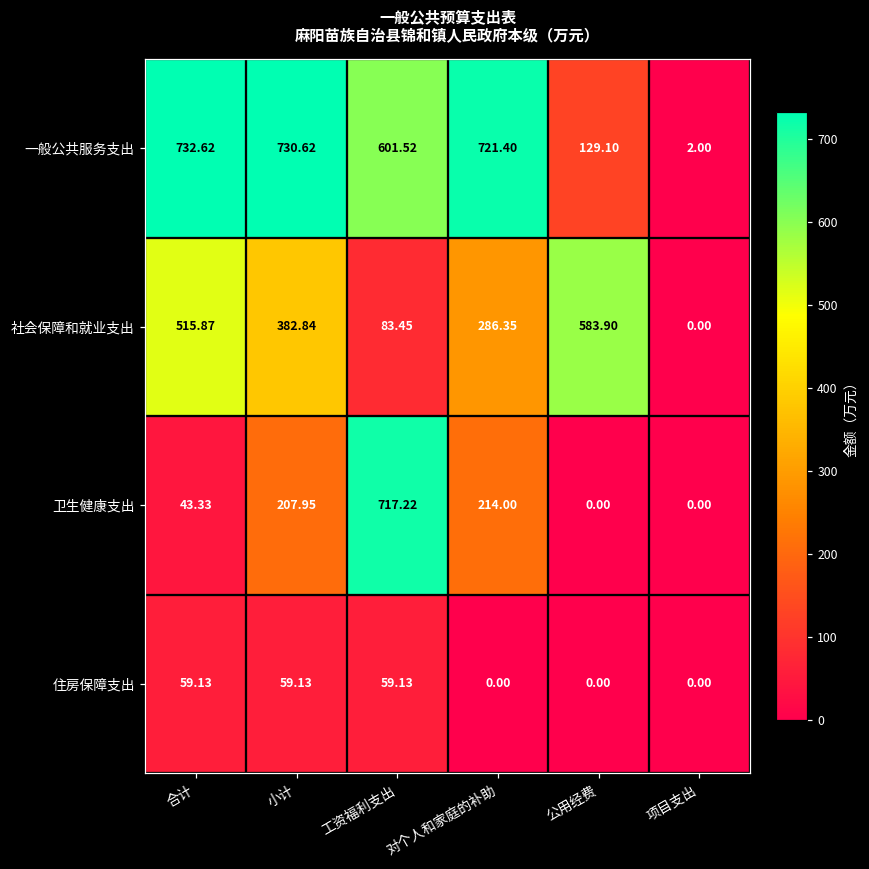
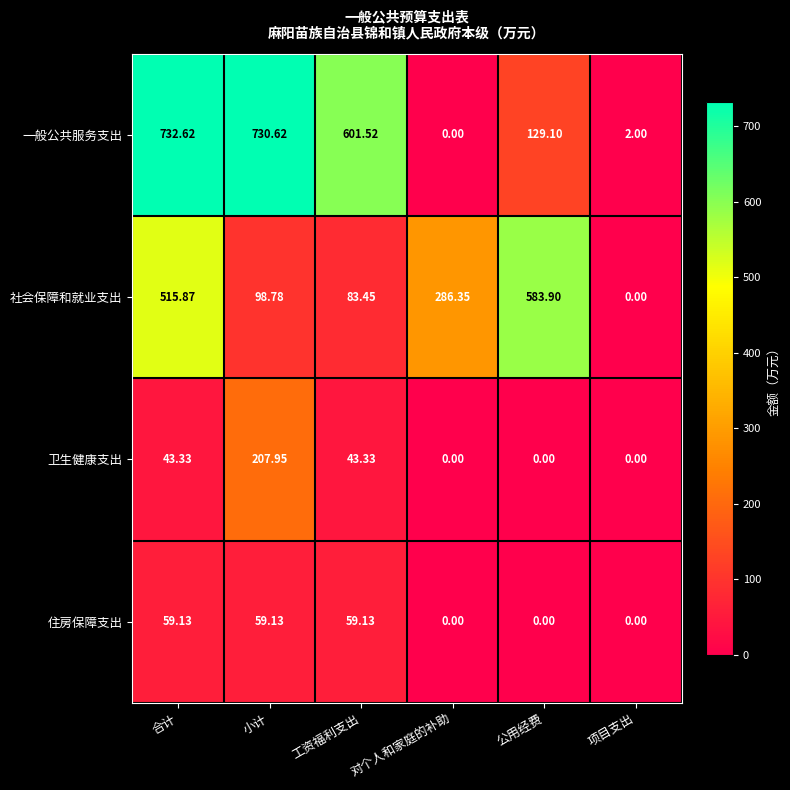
  {
    "一般公共服务支出": {
      "合计": 732.62,
      "小计": 730.62,
      "工资福利支出": 601.52,
-     "对个人和家庭的补助": 721.40,
+     "对个人和家庭的补助": 0.00,
      "公用经费": 129.10,
      "项目支出": 2.00
    },
    "社会保障和就业支出": {
      "合计": 515.87,
-     "小计": 382.84,
+     "小计": 98.78,
      "工资福利支出": 83.45,
      "对个人和家庭的补助": 286.35,
      "公用经费": 583.90,
      "项目支出": 0.00
    },
    "卫生健康支出": {
      "合计": 43.33,
      "小计": 207.95,
-     "工资福利支出": 717.22,
-     "对个人和家庭的补助": 214.00,
+     "工资福利支出": 43.33,
+     "对个人和家庭的补助": 0.00,
      "公用经费": 0.00,
      "项目支出": 0.00
    },
    "住房保障支出": {
      "合计": 59.13,
      "小计": 59.13,
      "工资福利支出": 59.13,
      "对个人和家庭的补助": 0.00,
      "公用经费": 0.00,
      "项目支出": 0.00
    }
  }
